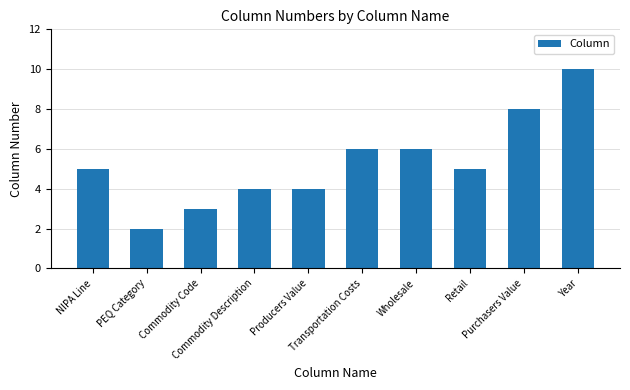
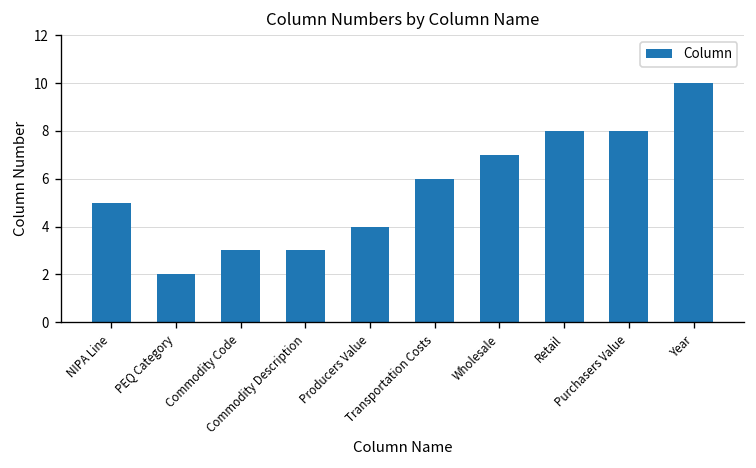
  {
    "NIPA Line": 5,
    "PEQ Category": 2,
    "Commodity Code": 3,
-   "Commodity Description": 4,
+   "Commodity Description": 3,
    "Producers Value": 4,
    "Transportation Costs": 6,
-   "Wholesale": 6,
-   "Retail": 5,
+   "Wholesale": 7,
+   "Retail": 8,
    "Purchasers Value": 8,
    "Year": 10
  }
